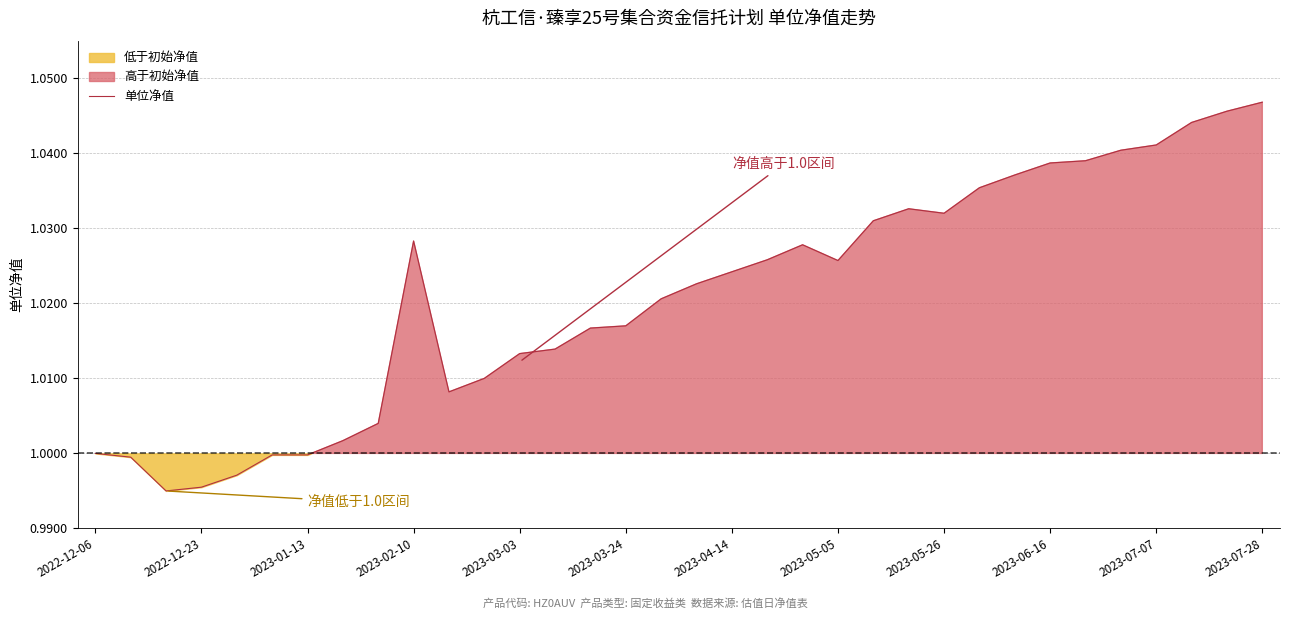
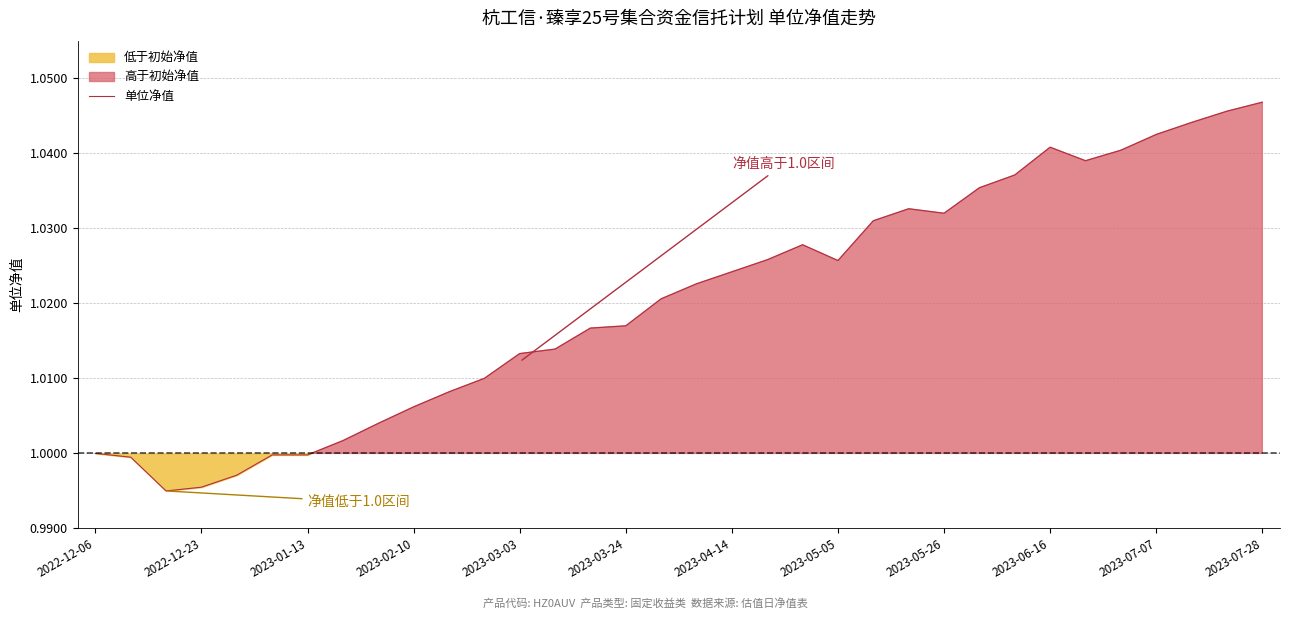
  {
    "单位净值": {
      "2022-12-06": 1.000,
      "2022-12-23": 0.996,
-     "2023-02-10": 1.028,
+     "2023-02-10": 1.006,
      "2023-03-03": 1.013,
      "2023-03-24": 1.017,
      "2023-04-14": 1.024,
      "2023-05-05": 1.026,
      "2023-05-26": 1.032,
-     "2023-06-16": 1.039,
-     "2023-07-07": 1.041,
+     "2023-06-16": 1.041,
+     "2023-07-07": 1.043,
      "2023-07-28": 1.047
    }
  }
